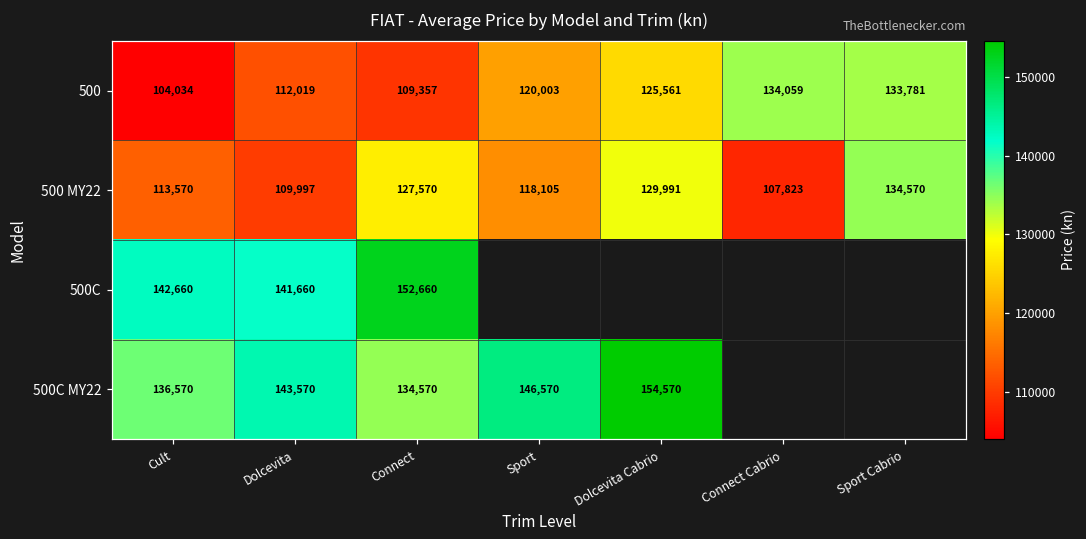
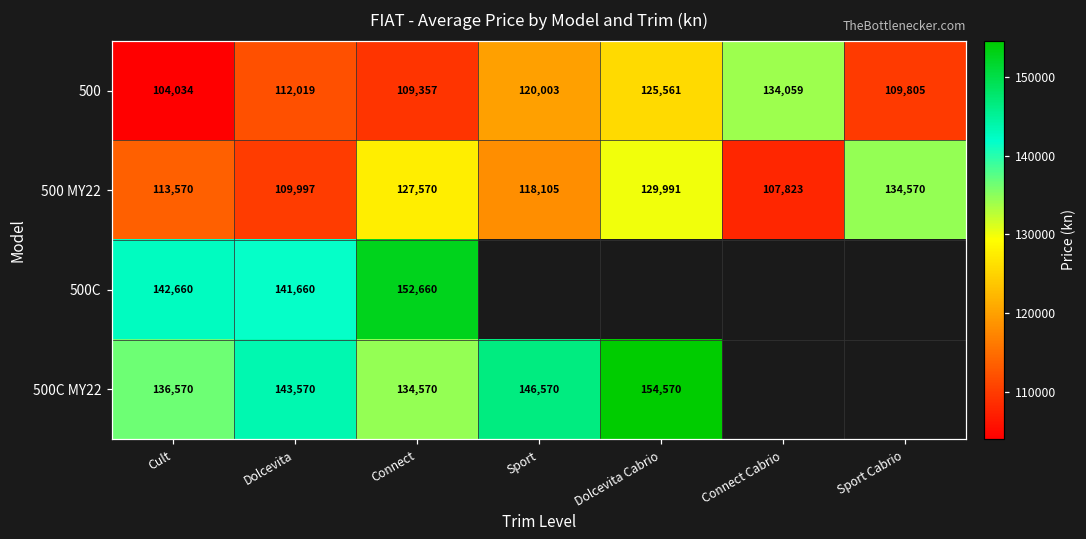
  {
    "500": {
      "Cult": "104,034",
      "Dolcevita": "112,019",
      "Connect": "109,357",
      "Sport": "120,003",
      "Dolcevita Cabrio": "125,561",
      "Connect Cabrio": "134,059",
-     "Sport Cabrio": "133,781"
+     "Sport Cabrio": "109,805"
    },
    "500 MY22": {
      "Cult": "113,570",
      "Dolcevita": "109,997",
      "Connect": "127,570",
      "Sport": "118,105",
      "Dolcevita Cabrio": "129,991",
      "Connect Cabrio": "107,823",
      "Sport Cabrio": "134,570"
    },
    "500C": {
      "Cult": "142,660",
      "Dolcevita": "141,660",
      "Connect": "152,660"
    },
    "500C MY22": {
      "Cult": "136,570",
      "Dolcevita": "143,570",
      "Connect": "134,570",
      "Sport": "146,570",
      "Dolcevita Cabrio": "154,570"
    }
  }
